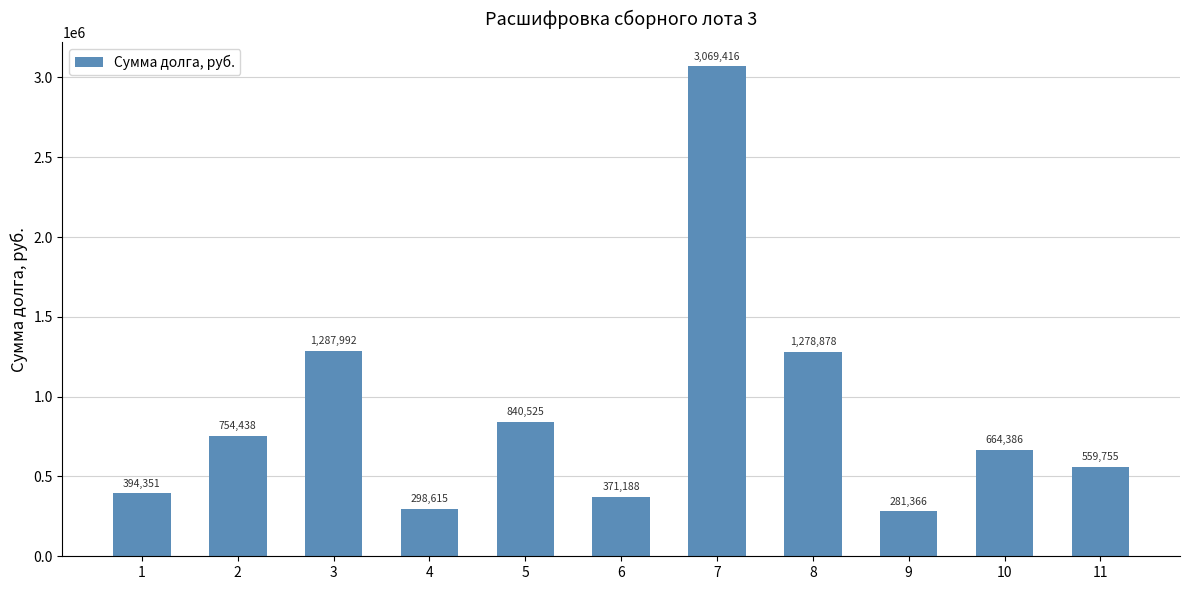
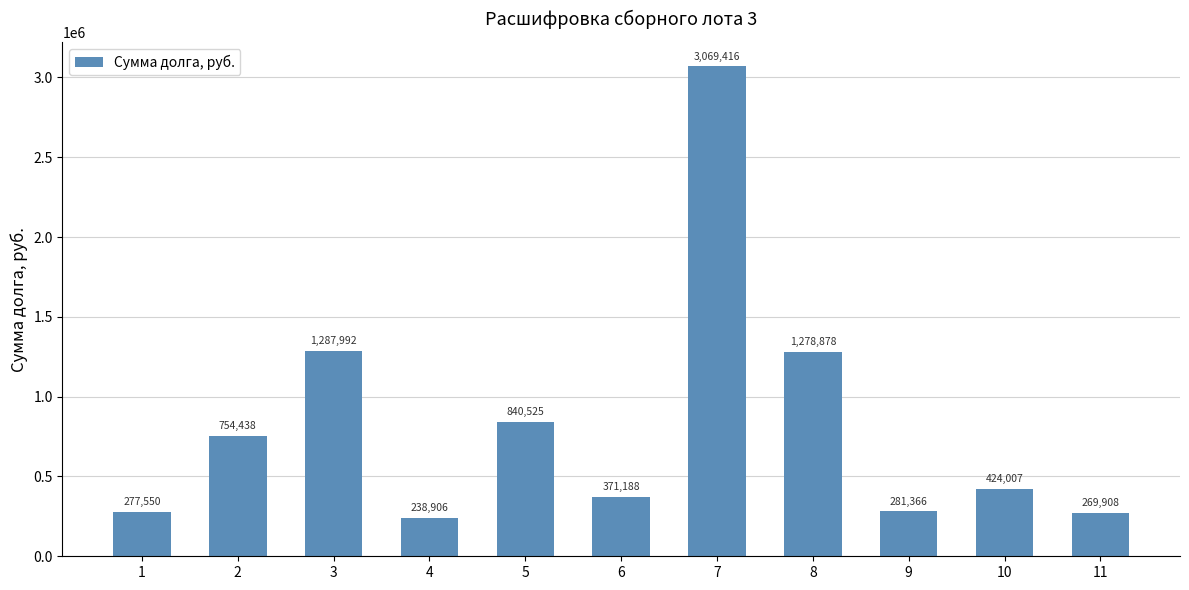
  {
-   "1": "394,351",
+   "1": "277,550",
    "2": "754,438",
    "3": "1,287,992",
-   "4": "298,615",
+   "4": "238,906",
    "5": "840,525",
    "6": "371,188",
    "7": "3,069,416",
    "8": "1,278,878",
    "9": "281,366",
-   "10": "664,386",
-   "11": "559,755"
+   "10": "424,007",
+   "11": "269,908"
  }
